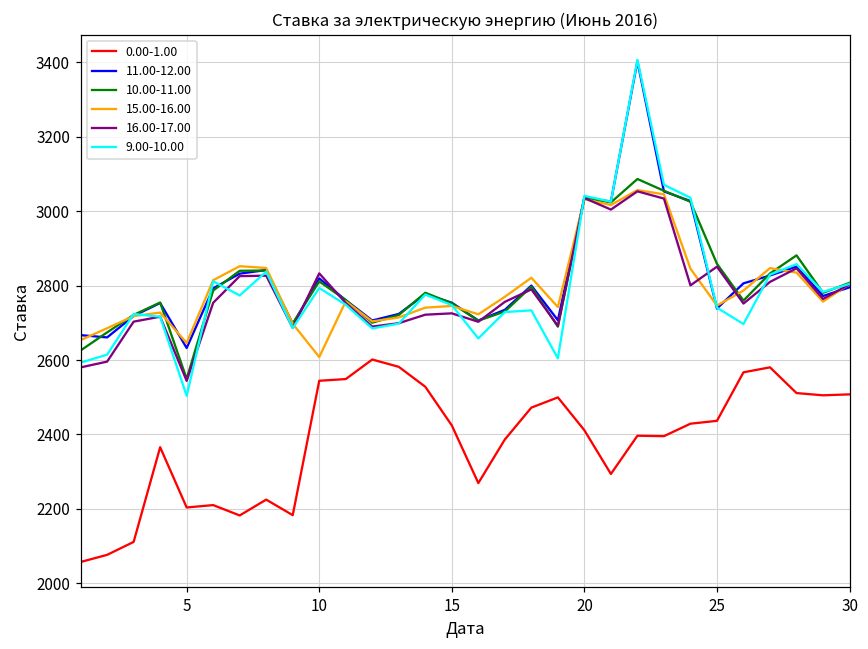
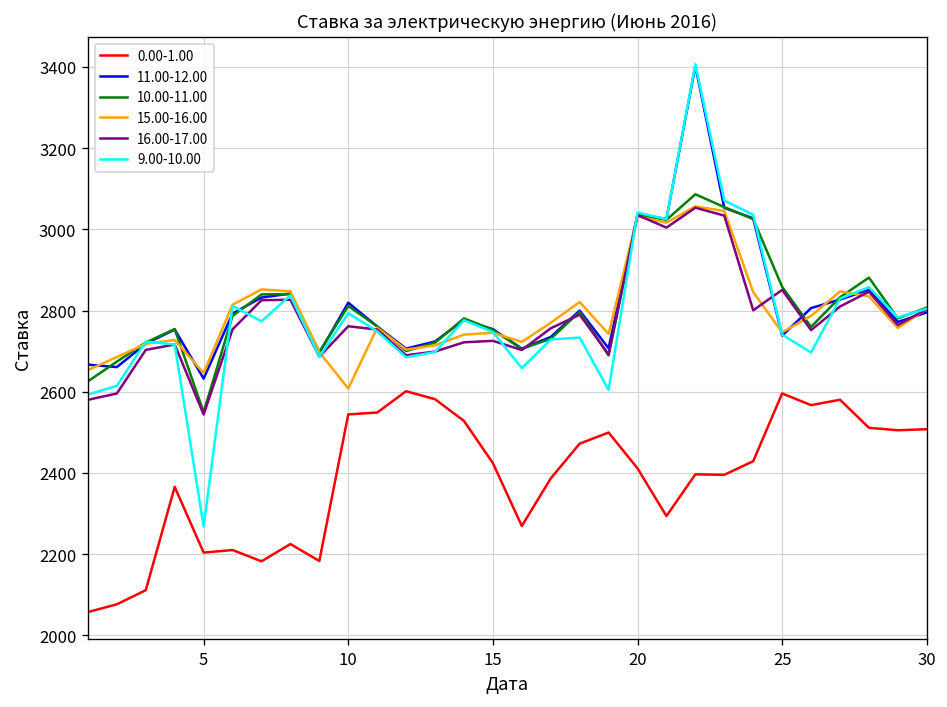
  {
    "0.00-1.00": {
      "5": 2200,
      "10": 2540,
      "15": 2420,
      "20": 2410,
-     "25": 2440,
+     "25": 2600,
      "30": 2510
    },
    "11.00-12.00": {
      "5": 2630,
      "10": 2820,
      "30": 2800
    },
    "10.00-11.00": {
      "10": 2810,
      "25": 2860
    },
    "15.00-16.00": {
      "5": 2650,
      "10": 2610
    },
    "16.00-17.00": {
-     "10": 2830,
+     "10": 2760,
      "15": 2730,
      "25": 2850
    },
    "9.00-10.00": {
-     "5": 2500,
+     "5": 2270,
      "10": 2790
    }
  }
